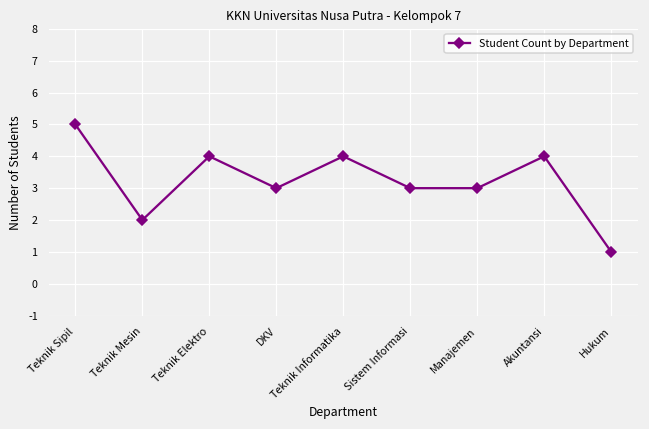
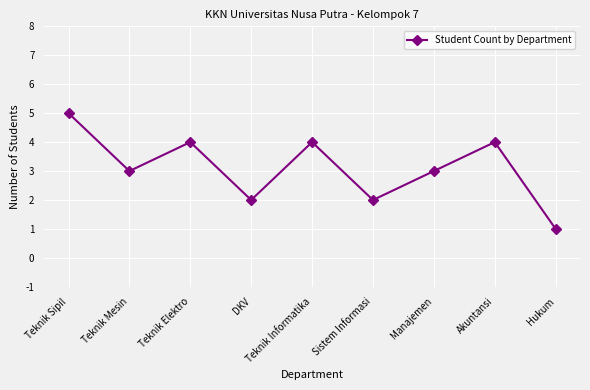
  {
    "Teknik Sipil": 5,
-   "Teknik Mesin": 2,
+   "Teknik Mesin": 3,
    "Teknik Elektro": 4,
-   "DKV": 3,
+   "DKV": 2,
    "Teknik Informatika": 4,
-   "Sistem Informasi": 3,
+   "Sistem Informasi": 2,
    "Manajemen": 3,
    "Akuntansi": 4,
    "Hukum": 1
  }
